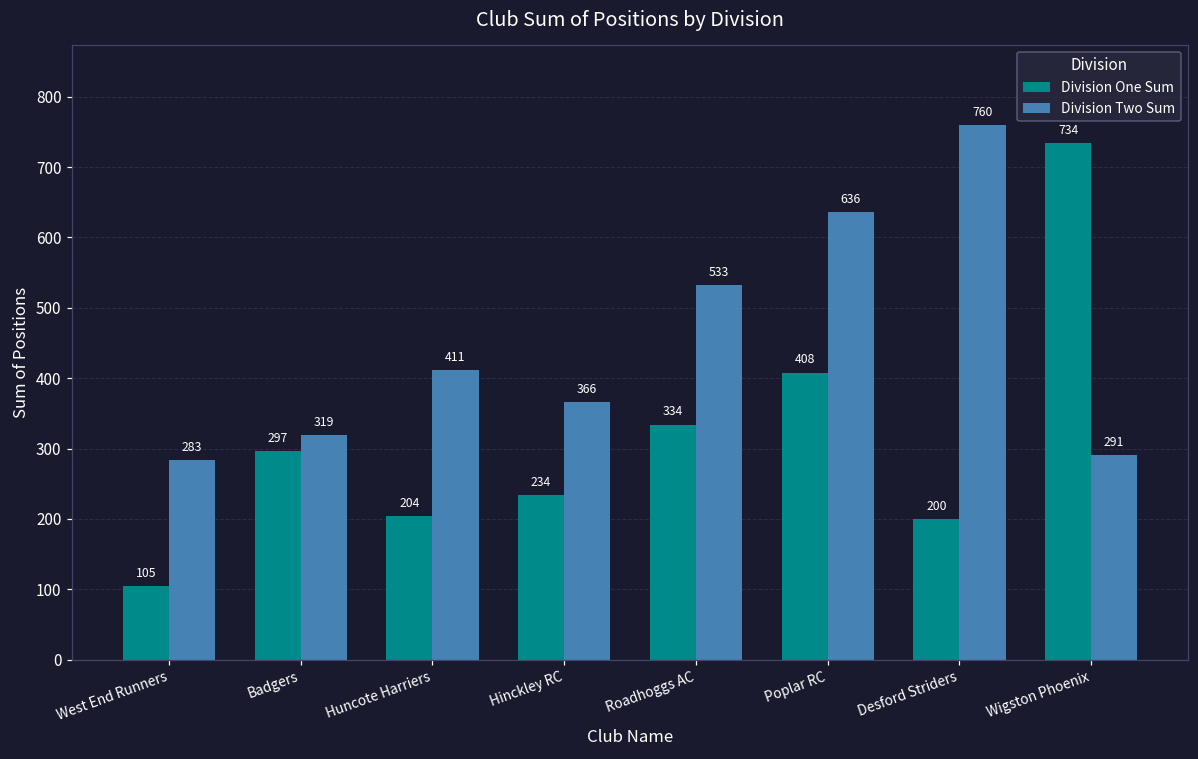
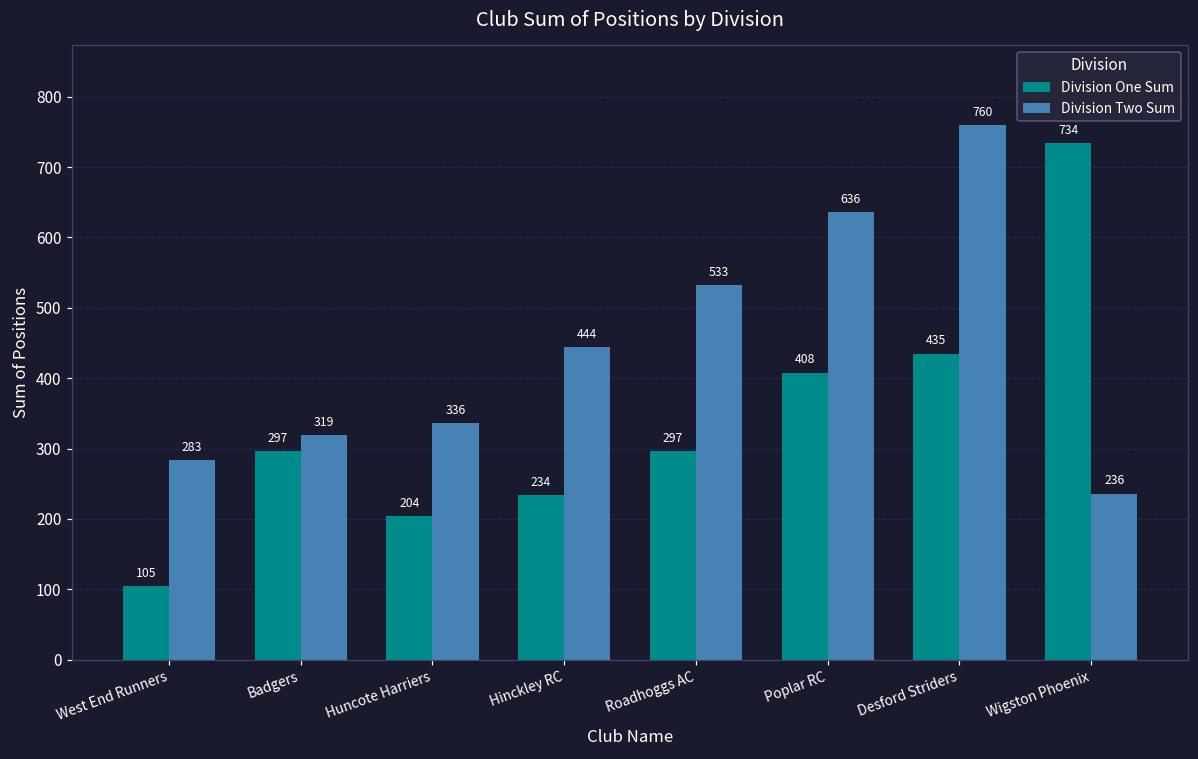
  {
    "Division One Sum": {
      "West End Runners": 105,
      "Badgers": 297,
      "Huncote Harriers": 204,
      "Hinckley RC": 234,
-     "Roadhoggs AC": 334,
+     "Roadhoggs AC": 297,
      "Poplar RC": 408,
-     "Desford Striders": 200,
+     "Desford Striders": 435,
      "Wigston Phoenix": 734
    },
    "Division Two Sum": {
      "West End Runners": 283,
      "Badgers": 319,
-     "Huncote Harriers": 411,
-     "Hinckley RC": 366,
+     "Huncote Harriers": 336,
+     "Hinckley RC": 444,
      "Roadhoggs AC": 533,
      "Poplar RC": 636,
      "Desford Striders": 760,
-     "Wigston Phoenix": 291
+     "Wigston Phoenix": 236
    }
  }
